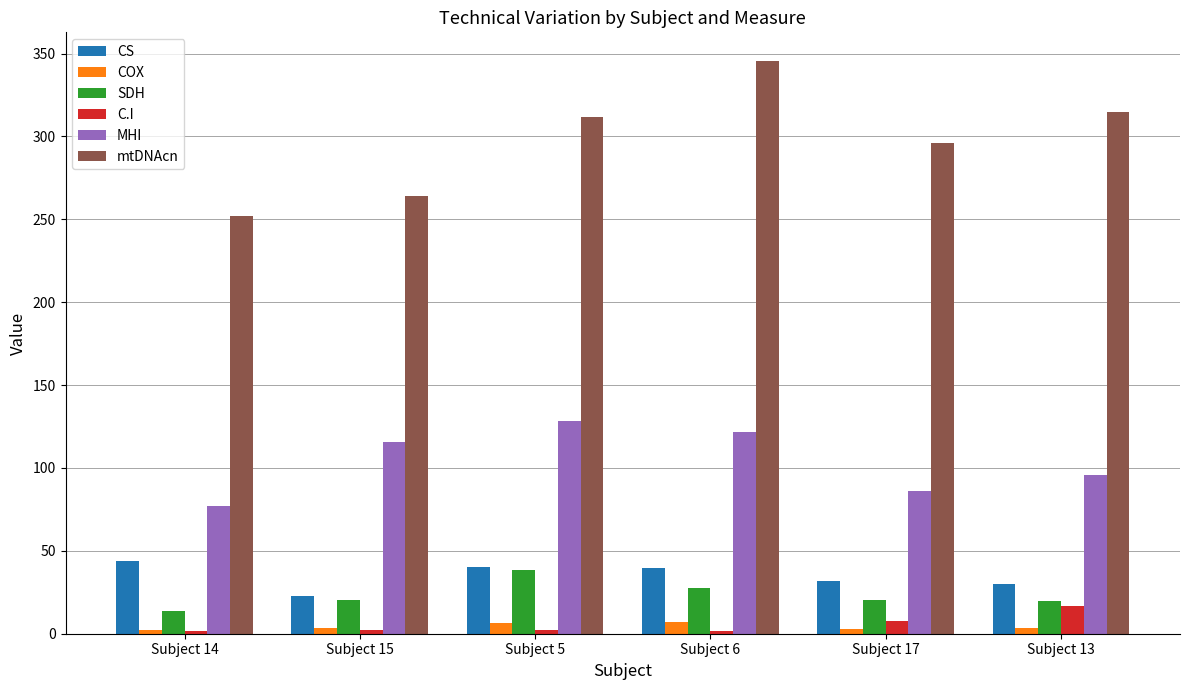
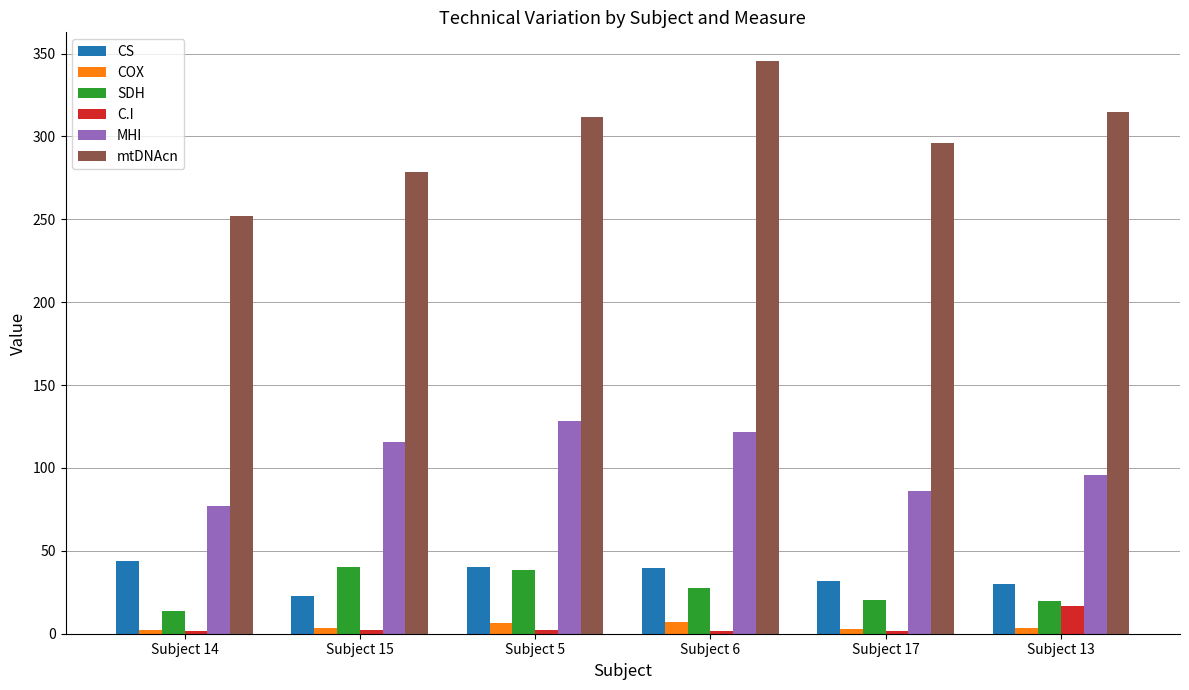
  {
    "CS": {
      "Subject 14": 44,
      "Subject 15": 23,
      "Subject 5": 40,
      "Subject 6": 40,
      "Subject 17": 32,
      "Subject 13": 30
    },
    "COX": {
      "Subject 14": 2,
      "Subject 15": 3,
      "Subject 5": 6,
      "Subject 6": 7,
      "Subject 17": 3,
      "Subject 13": 4
    },
    "SDH": {
      "Subject 14": 14,
-     "Subject 15": 20,
+     "Subject 15": 40,
      "Subject 5": 39,
      "Subject 6": 28,
      "Subject 17": 20,
      "Subject 13": 20
    },
    "C.I": {
      "Subject 15": 2,
      "Subject 5": 3,
      "Subject 6": 2,
-     "Subject 17": 8,
+     "Subject 17": 2,
      "Subject 13": 17
    },
    "MHI": {
      "Subject 14": 77,
      "Subject 15": 116,
      "Subject 5": 128,
      "Subject 6": 122,
      "Subject 17": 86,
      "Subject 13": 96
    },
    "mtDNAcn": {
      "Subject 14": 252,
-     "Subject 15": 264,
+     "Subject 15": 278,
      "Subject 5": 312,
      "Subject 6": 346,
      "Subject 17": 296,
      "Subject 13": 315
    }
  }
